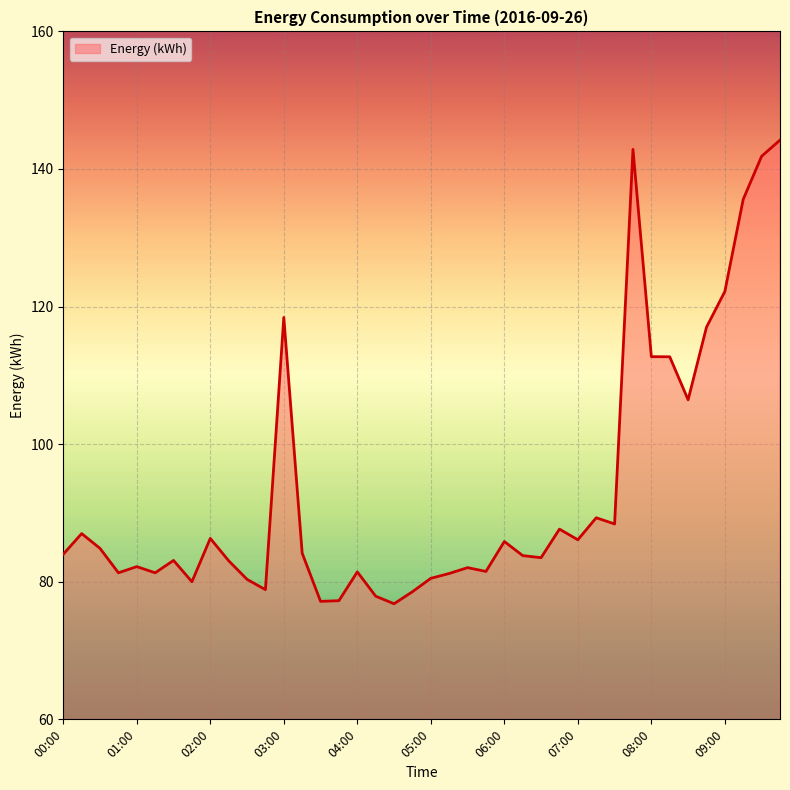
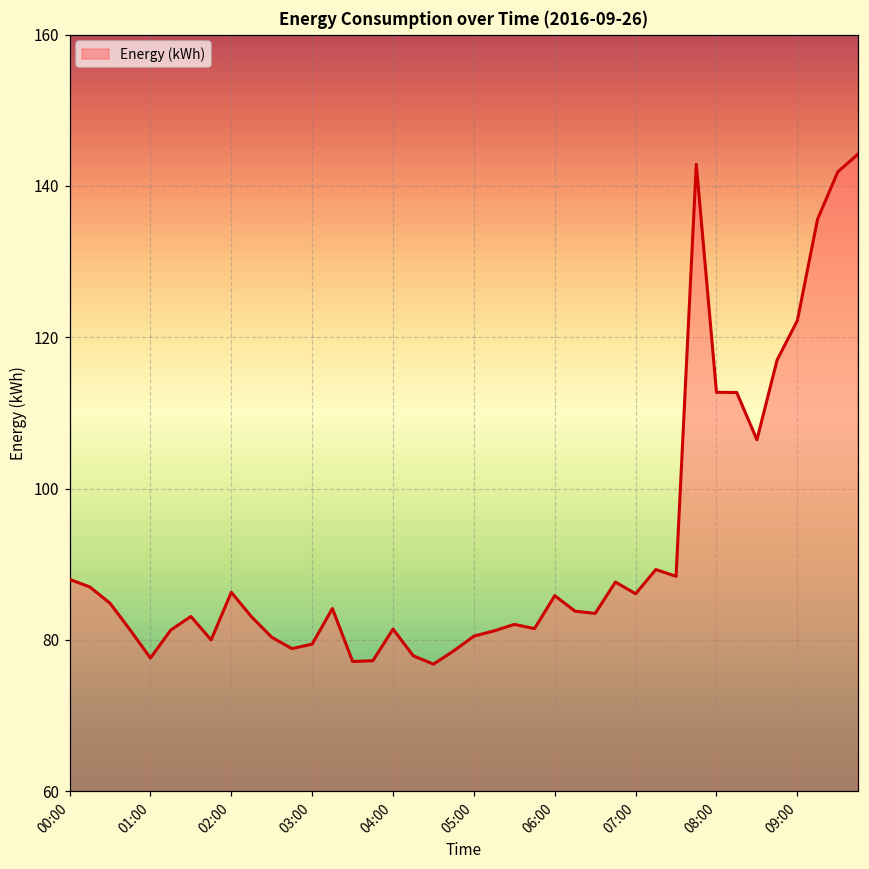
  {
-   "00:00": 84,
-   "01:00": 82,
+   "00:00": 88,
+   "01:00": 78,
    "02:00": 86,
-   "03:00": 118,
+   "03:00": 79,
    "04:00": 81,
    "05:00": 81,
    "06:00": 86,
    "07:00": 86,
    "08:00": 113,
    "09:00": 122
  }
